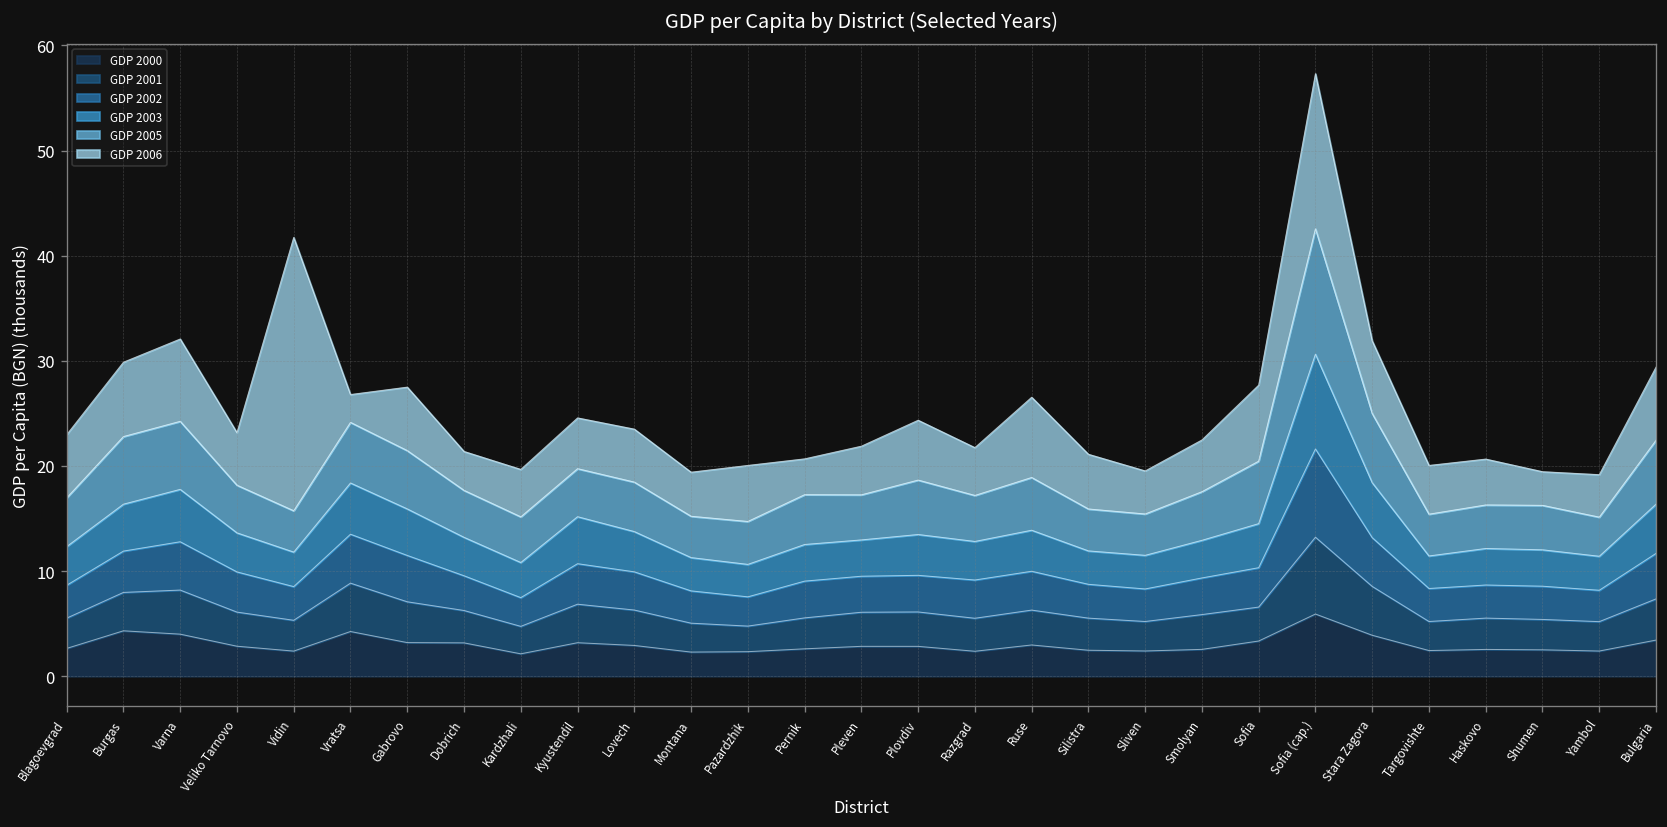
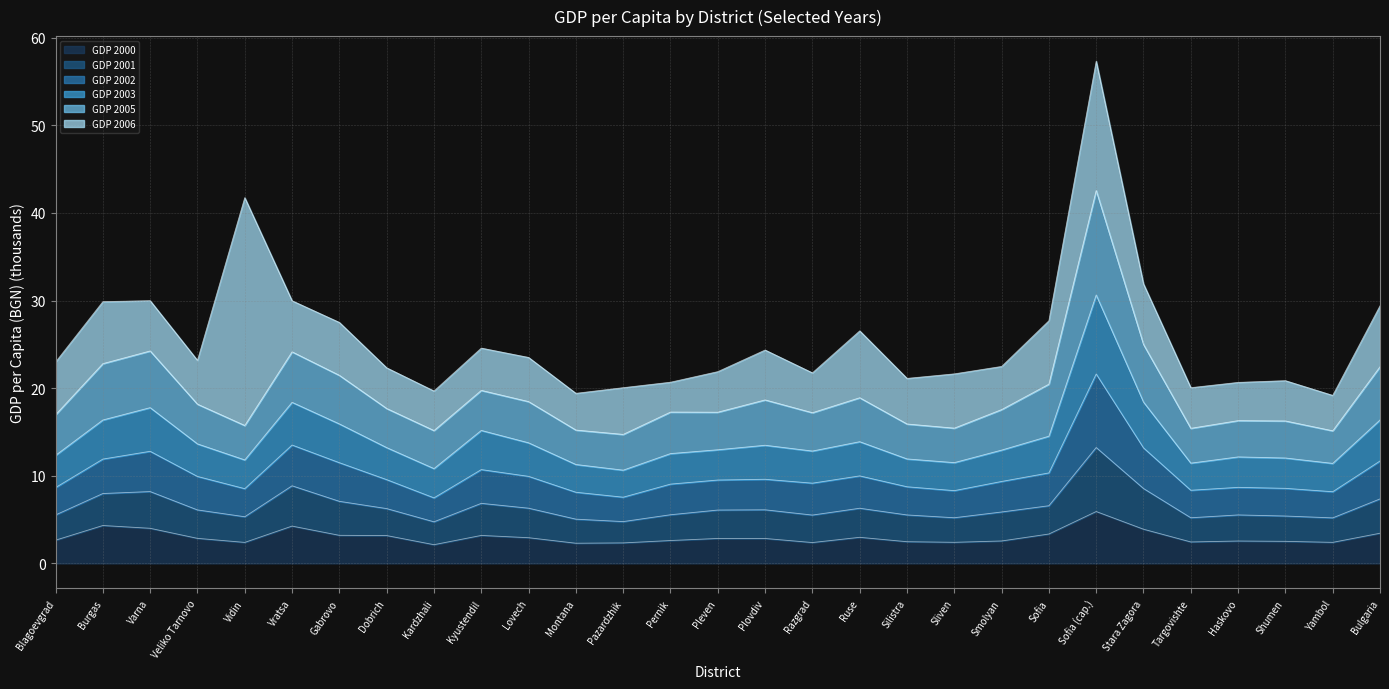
  {
    "GDP 2006": {
      "Blagoevgrad": 6,
      "Burgas": 7,
-     "Varna": 8,
+     "Varna": 6,
      "Veliko Tarnovo": 5,
      "Vidin": 26,
-     "Vratsa": 3,
+     "Vratsa": 6,
      "Gabrovo": 6,
-     "Dobrich": 4,
+     "Dobrich": 5,
      "Kardzhali": 5,
      "Kyustendil": 5,
      "Lovech": 5,
      "Montana": 4,
      "Pazardzhik": 5,
      "Pernik": 3,
      "Pleven": 5,
      "Plovdiv": 6,
      "Razgrad": 5,
      "Ruse": 8,
      "Silistra": 5,
-     "Sliven": 4,
+     "Sliven": 6,
      "Smolyan": 5,
      "Sofia": 7,
      "Sofia (cap.)": 15,
      "Stara Zagora": 7,
      "Targovishte": 5,
      "Haskovo": 4,
-     "Shumen": 3,
+     "Shumen": 5,
      "Yambol": 4,
      "Bulgaria": 7
    }
  }
